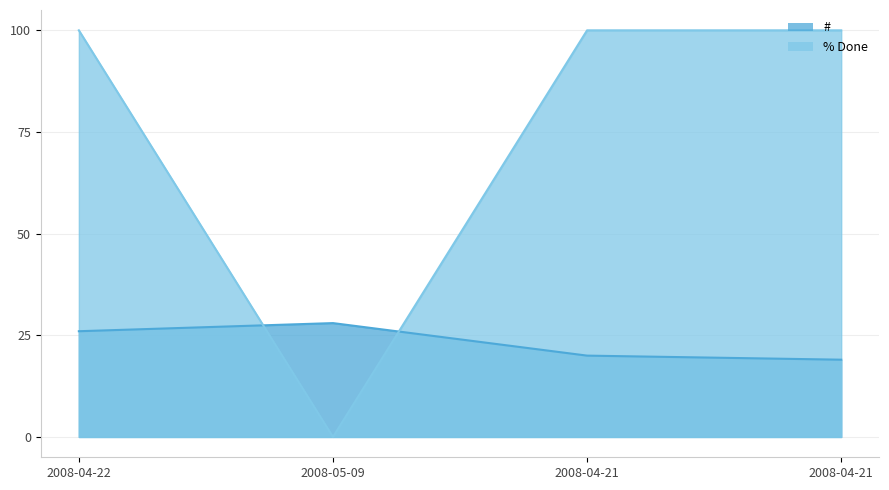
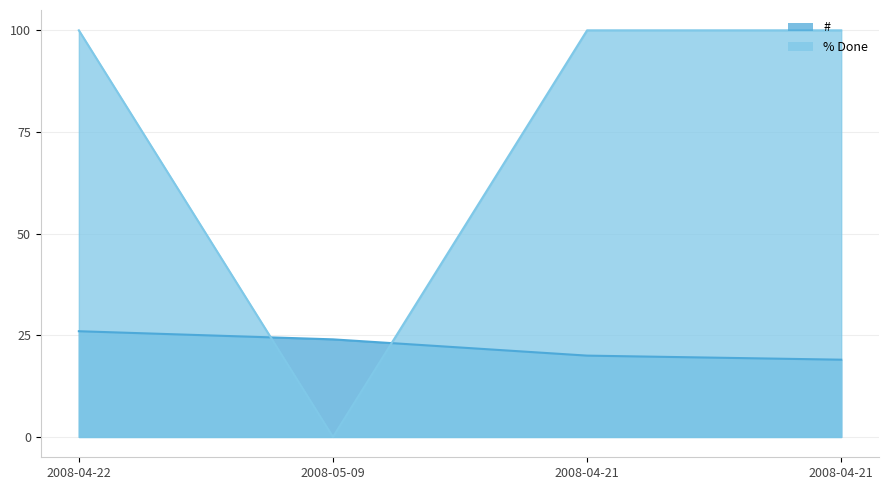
  {
    "#": {
      "2008-04-22": 26,
-     "2008-05-09": 28
+     "2008-05-09": 24
    },
    "% Done": {
      "2008-04-22": 100,
      "2008-05-09": 0
    }
  }
